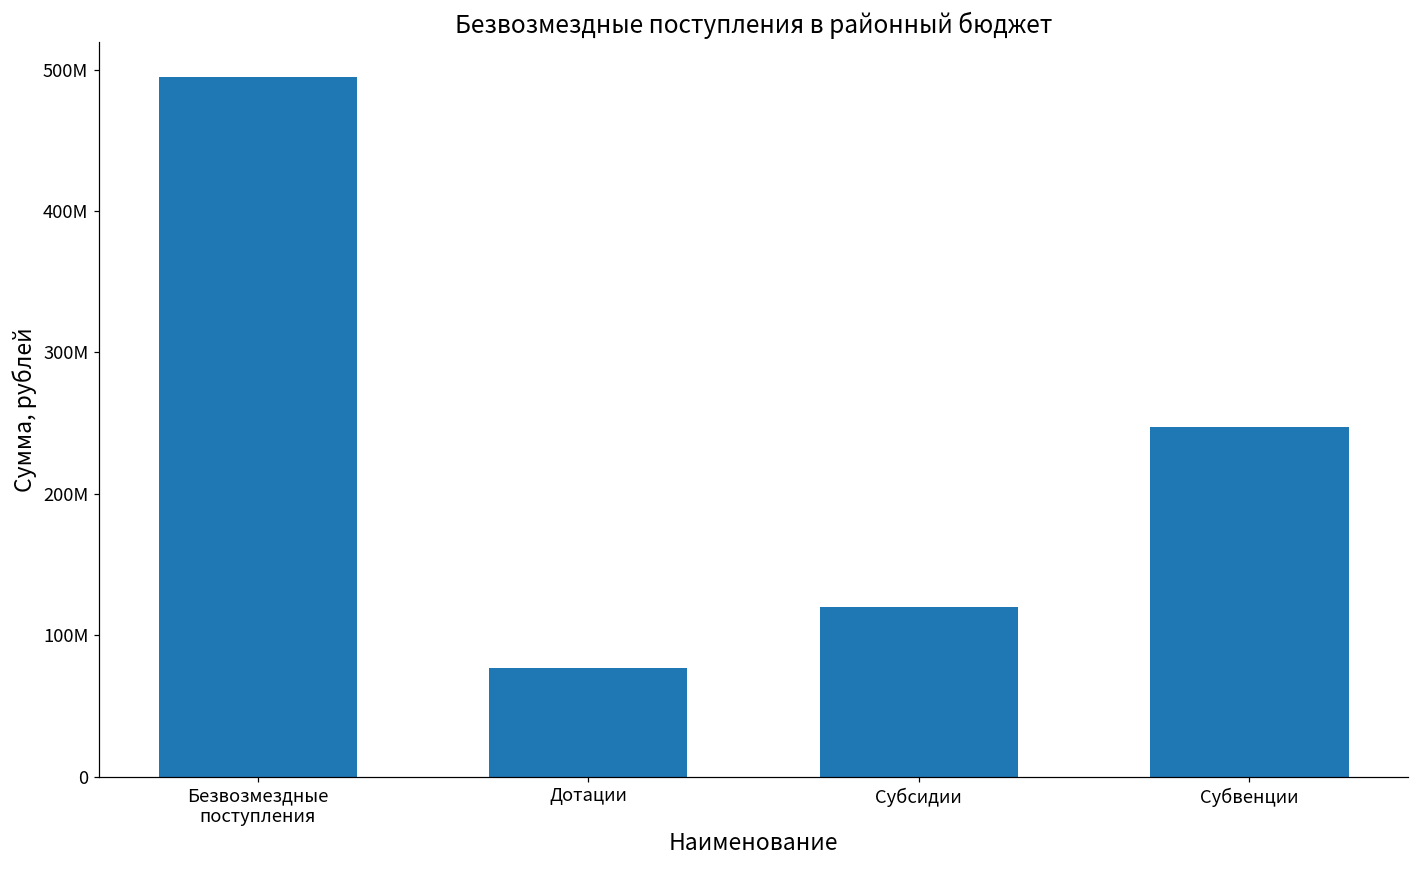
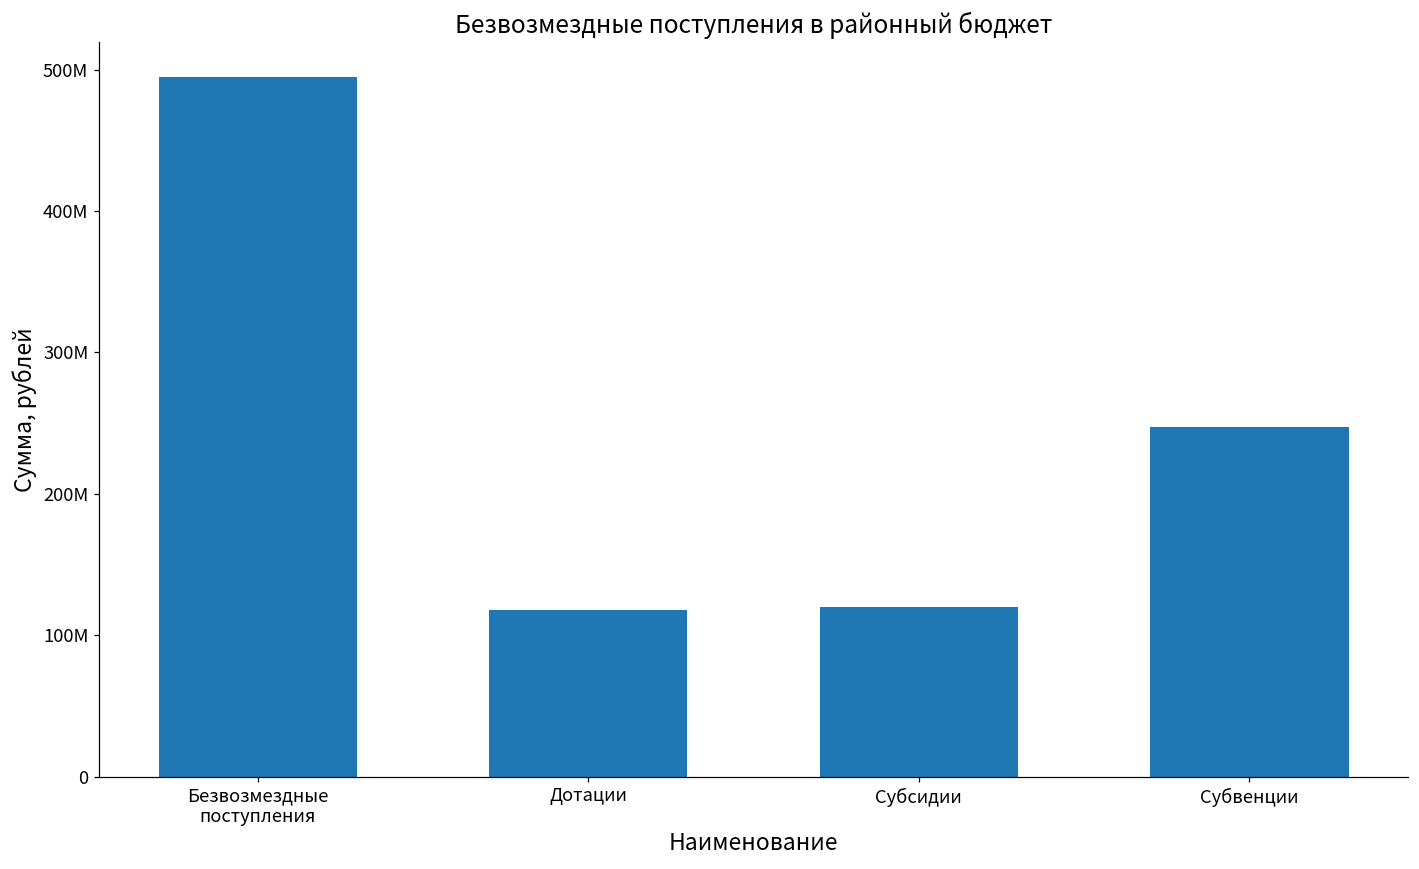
  {
    "Безвозмездные поступления": 495000000,
-   "Дотации": 77000000,
+   "Дотации": 118000000,
    "Субсидии": 120000000,
    "Субвенции": 248000000
  }
